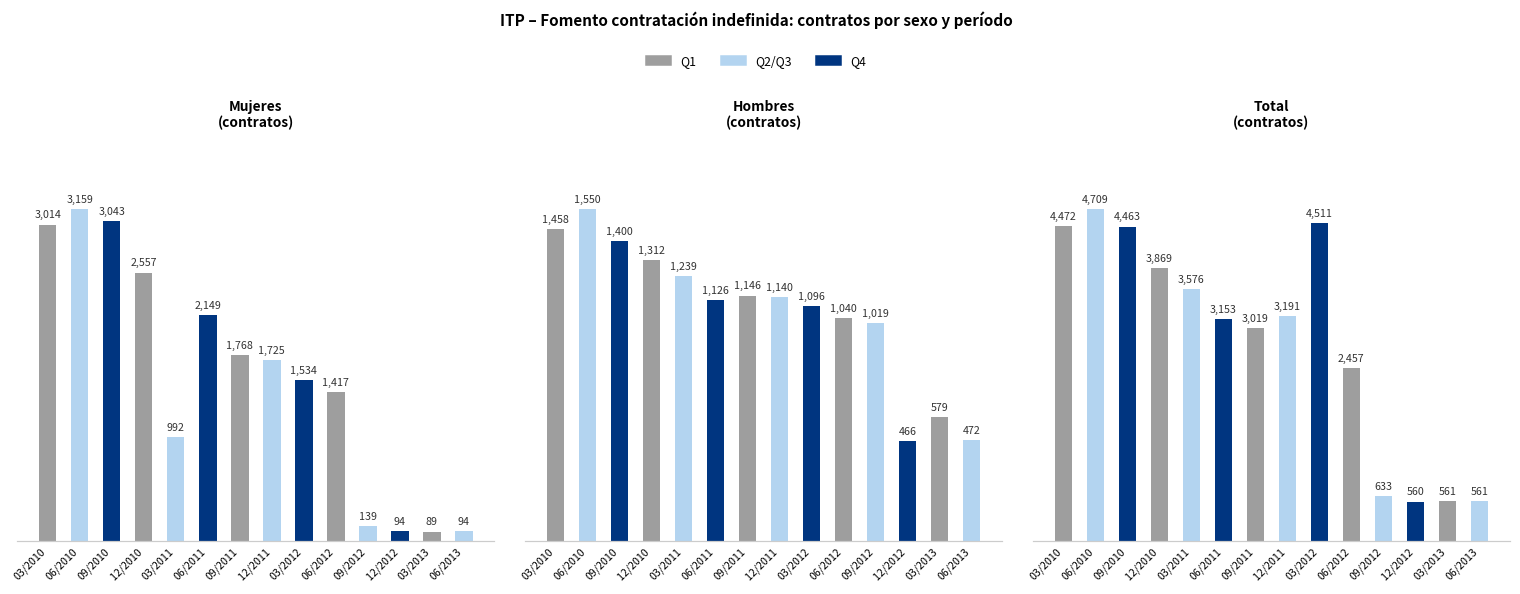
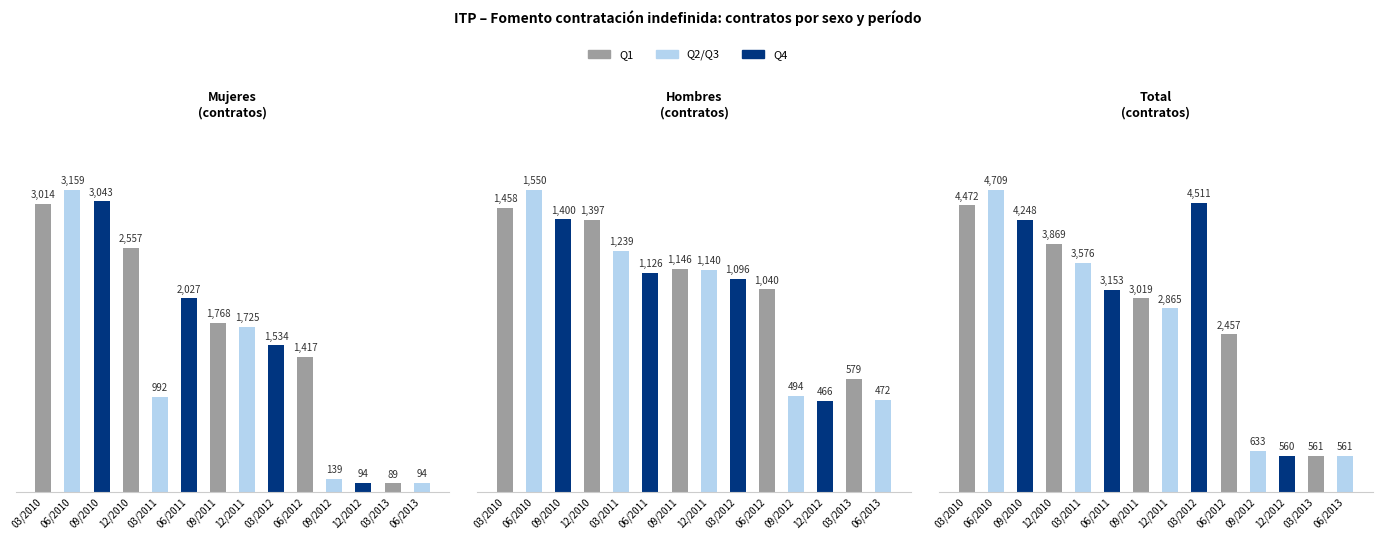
  {
    "Mujeres (contratos)": {
      "03/2010": "3,014",
      "06/2010": "3,159",
      "09/2010": "3,043",
      "12/2010": "2,557",
      "03/2011": "992",
-     "06/2011": "2,149",
+     "06/2011": "2,027",
      "09/2011": "1,768",
      "12/2011": "1,725",
      "03/2012": "1,534",
      "06/2012": "1,417",
      "09/2012": "139",
      "12/2012": "94",
      "03/2013": "89",
      "06/2013": "94"
    },
    "Hombres (contratos)": {
      "03/2010": "1,458",
      "06/2010": "1,550",
      "09/2010": "1,400",
-     "12/2010": "1,312",
+     "12/2010": "1,397",
      "03/2011": "1,239",
      "06/2011": "1,126",
      "09/2011": "1,146",
      "12/2011": "1,140",
      "03/2012": "1,096",
      "06/2012": "1,040",
-     "09/2012": "1,019",
+     "09/2012": "494",
      "12/2012": "466",
      "03/2013": "579",
      "06/2013": "472"
    },
    "Total (contratos)": {
      "03/2010": "4,472",
      "06/2010": "4,709",
-     "09/2010": "4,463",
+     "09/2010": "4,248",
      "12/2010": "3,869",
      "03/2011": "3,576",
      "06/2011": "3,153",
      "09/2011": "3,019",
-     "12/2011": "3,191",
+     "12/2011": "2,865",
      "03/2012": "4,511",
      "06/2012": "2,457",
      "09/2012": "633",
      "12/2012": "560",
      "03/2013": "561",
      "06/2013": "561"
    }
  }
